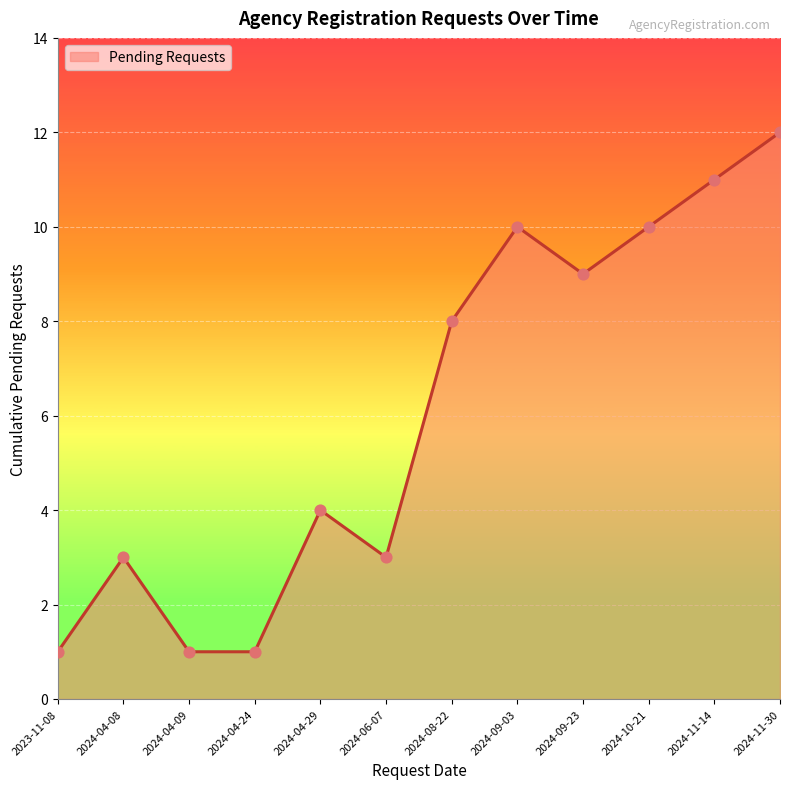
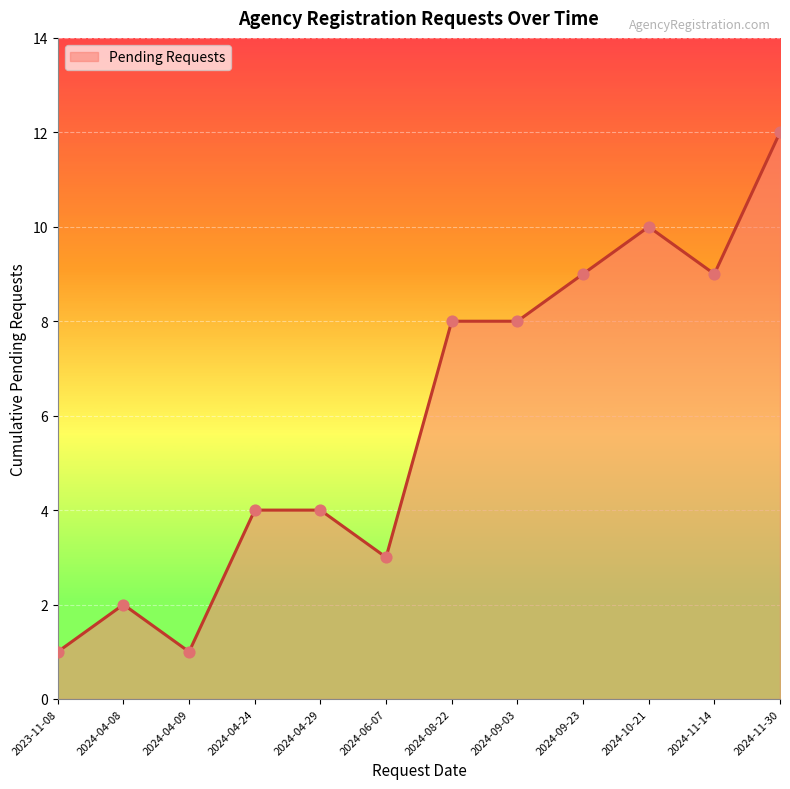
  {
    "2023-11-08": 1,
-   "2024-04-08": 3,
+   "2024-04-08": 2,
    "2024-04-09": 1,
-   "2024-04-24": 1,
+   "2024-04-24": 4,
    "2024-04-29": 4,
    "2024-06-07": 3,
    "2024-08-22": 8,
-   "2024-09-03": 10,
+   "2024-09-03": 8,
    "2024-09-23": 9,
    "2024-10-21": 10,
-   "2024-11-14": 11,
+   "2024-11-14": 9,
    "2024-11-30": 12
  }
